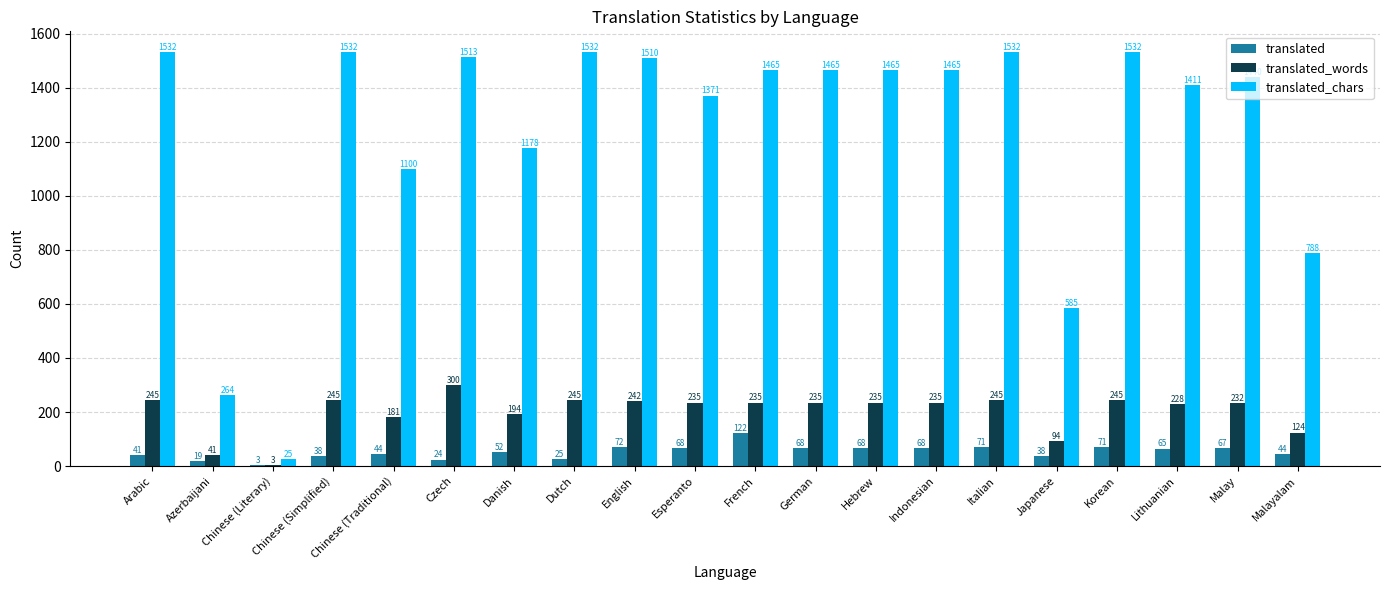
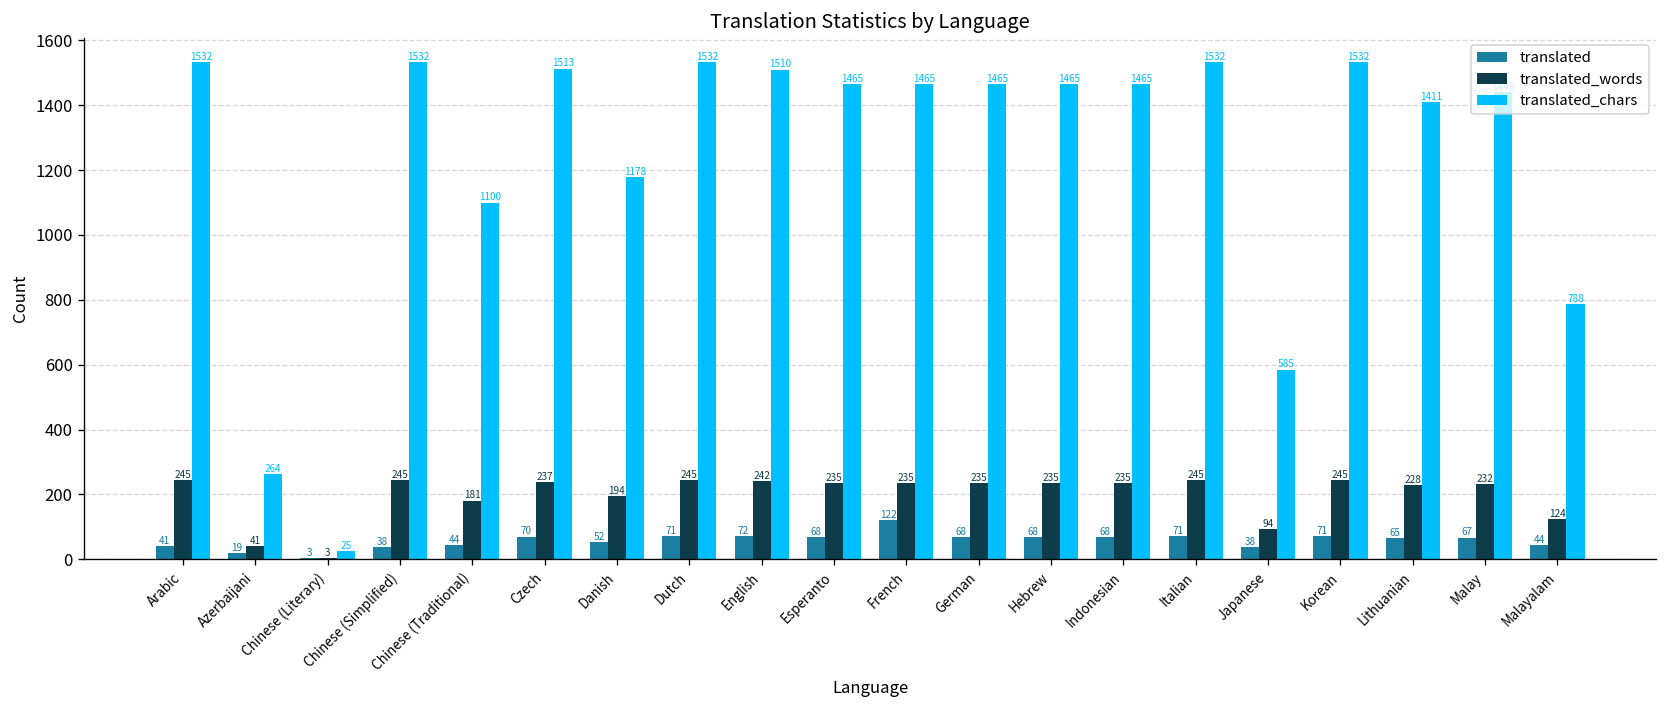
  {
    "translated": {
      "Arabic": 41,
      "Azerbaijani": 19,
      "Chinese (Literary)": 3,
      "Chinese (Simplified)": 38,
      "Chinese (Traditional)": 44,
-     "Czech": 24,
+     "Czech": 70,
      "Danish": 52,
-     "Dutch": 25,
+     "Dutch": 71,
      "English": 72,
      "Esperanto": 68,
      "French": 122,
      "German": 68,
      "Hebrew": 68,
      "Indonesian": 68,
      "Italian": 71,
      "Japanese": 38,
      "Korean": 71,
      "Lithuanian": 65,
      "Malay": 67,
      "Malayalam": 44
    },
    "translated_words": {
      "Arabic": 245,
      "Azerbaijani": 41,
      "Chinese (Literary)": 3,
      "Chinese (Simplified)": 245,
      "Chinese (Traditional)": 181,
-     "Czech": 300,
+     "Czech": 237,
      "Danish": 194,
      "Dutch": 245,
      "English": 242,
      "Esperanto": 235,
      "French": 235,
      "German": 235,
      "Hebrew": 235,
      "Indonesian": 235,
      "Italian": 245,
      "Japanese": 94,
      "Korean": 245,
      "Lithuanian": 228,
      "Malay": 232,
      "Malayalam": 124
    },
    "translated_chars": {
      "Arabic": 1532,
      "Azerbaijani": 264,
      "Chinese (Literary)": 25,
      "Chinese (Simplified)": 1532,
      "Chinese (Traditional)": 1100,
      "Czech": 1513,
      "Danish": 1178,
      "Dutch": 1532,
      "English": 1510,
-     "Esperanto": 1371,
+     "Esperanto": 1465,
      "French": 1465,
      "German": 1465,
      "Hebrew": 1465,
      "Indonesian": 1465,
      "Italian": 1532,
      "Japanese": 585,
      "Korean": 1532,
      "Lithuanian": 1411,
      "Malayalam": 788
    }
  }
